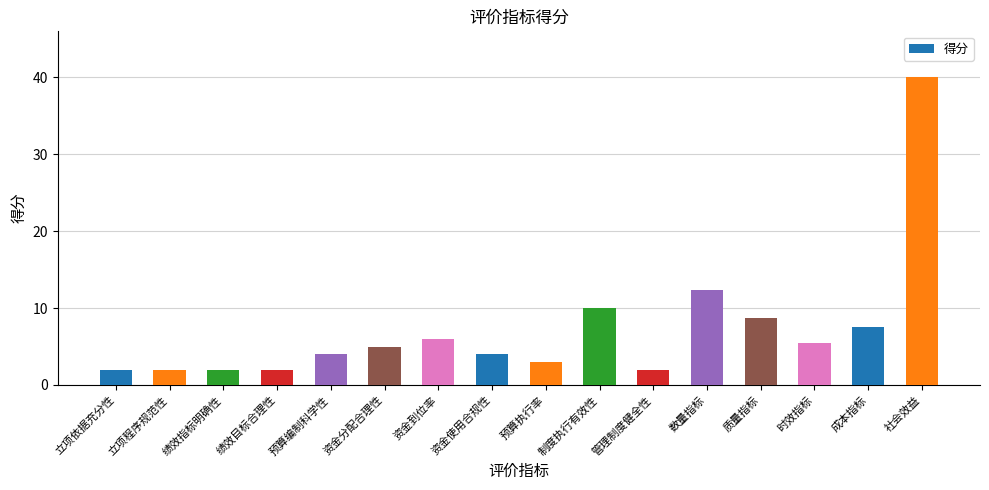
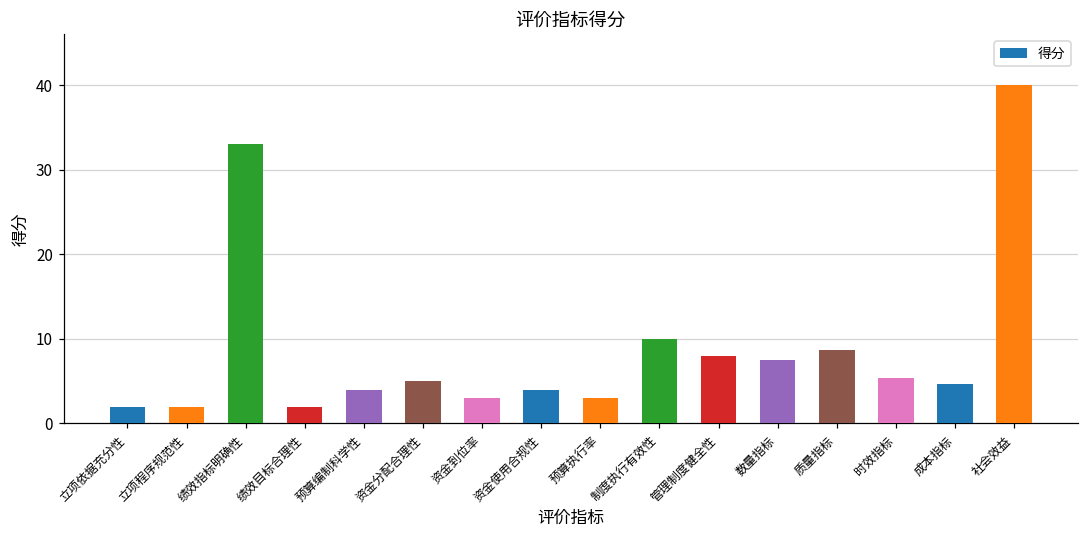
  {
    "立项依据充分性": 2,
    "立项程序规范性": 2,
-   "绩效指标明确性": 2,
+   "绩效指标明确性": 33,
    "绩效目标合理性": 2,
    "预算编制科学性": 4,
    "资金分配合理性": 5,
-   "资金到位率": 6,
+   "资金到位率": 3,
    "资金使用合规性": 4,
    "预算执行率": 3,
    "制度执行有效性": 10,
-   "管理制度健全性": 2,
-   "数量指标": 12,
+   "管理制度健全性": 8,
+   "数量指标": 8,
    "质量指标": 9,
    "时效指标": 5,
-   "成本指标": 8,
+   "成本指标": 5,
    "社会效益": 40
  }
